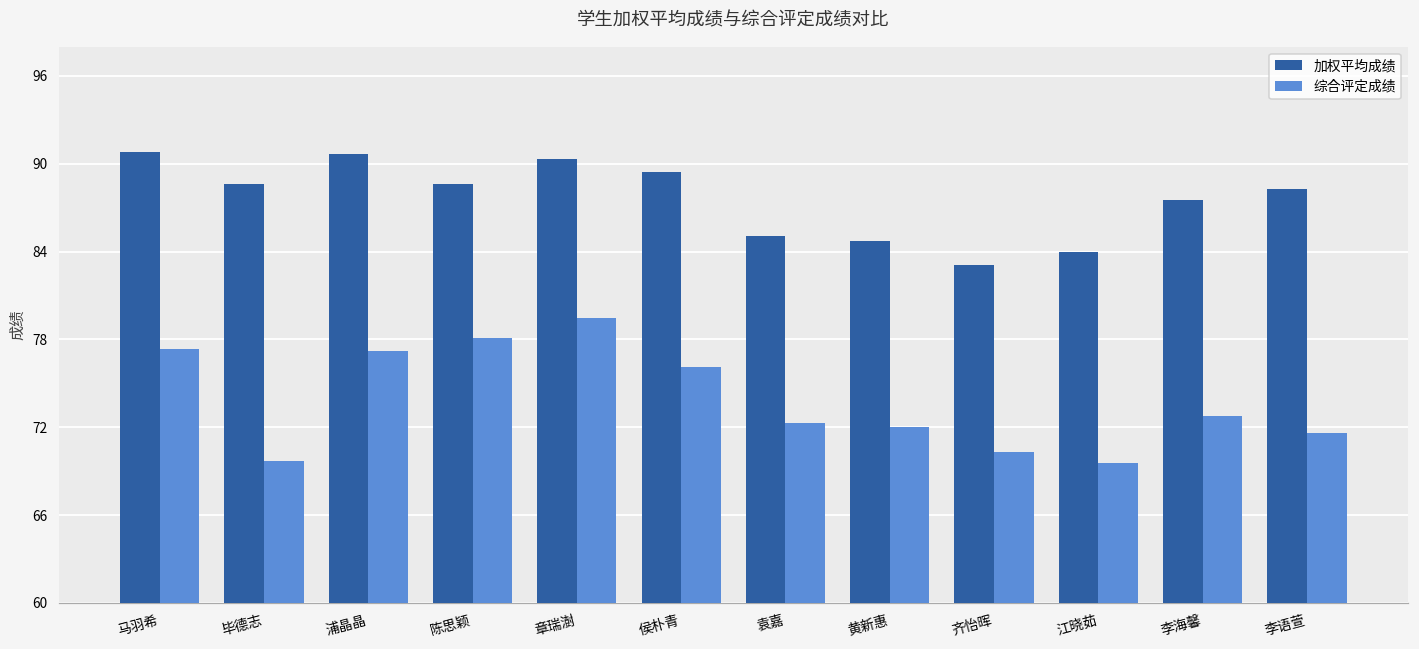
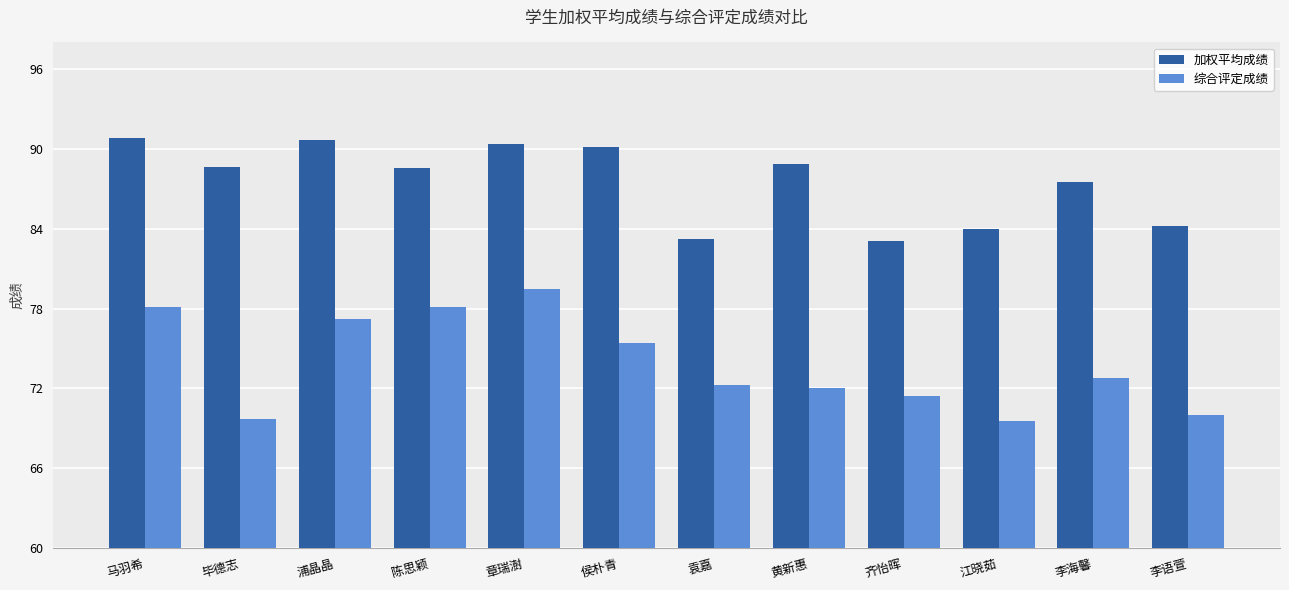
  {
    "加权平均成绩": {
      "马羽希": 90.8,
      "毕德志": 88.7,
      "浦晶晶": 90.7,
      "陈思颖": 88.6,
      "章瑞澍": 90.4,
-     "侯朴青": 89.4,
-     "袁嘉": 85.1,
-     "黄新惠": 84.7,
+     "侯朴青": 90.2,
+     "袁嘉": 83.2,
+     "黄新惠": 88.9,
      "齐怡晖": 83.1,
      "江晓茹": 84.0,
      "李海馨": 87.5,
-     "李语萱": 88.3
+     "李语萱": 84.2
    },
    "综合评定成绩": {
-     "马羽希": 77.4,
+     "马羽希": 78.1,
      "毕德志": 69.7,
      "浦晶晶": 77.2,
      "陈思颖": 78.1,
      "章瑞澍": 79.5,
-     "侯朴青": 76.1,
+     "侯朴青": 75.4,
      "袁嘉": 72.3,
      "黄新惠": 72.0,
-     "齐怡晖": 70.3,
+     "齐怡晖": 71.4,
      "江晓茹": 69.5,
      "李海馨": 72.8,
-     "李语萱": 71.6
+     "李语萱": 70.0
    }
  }
